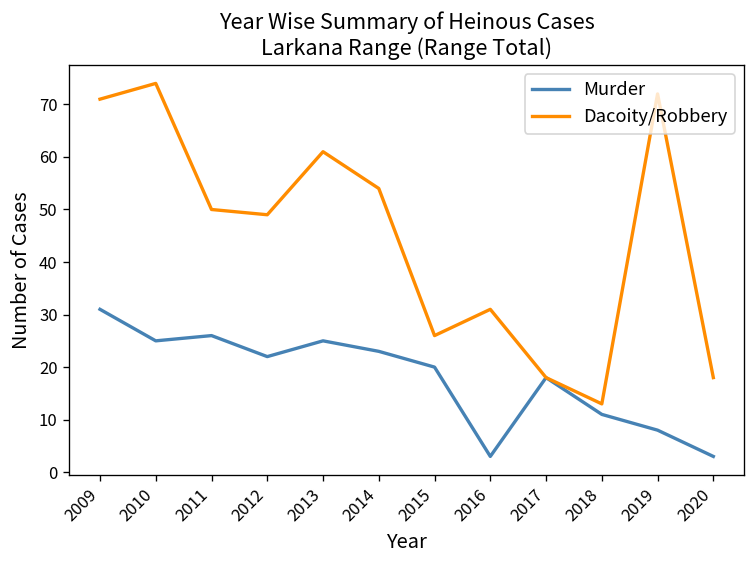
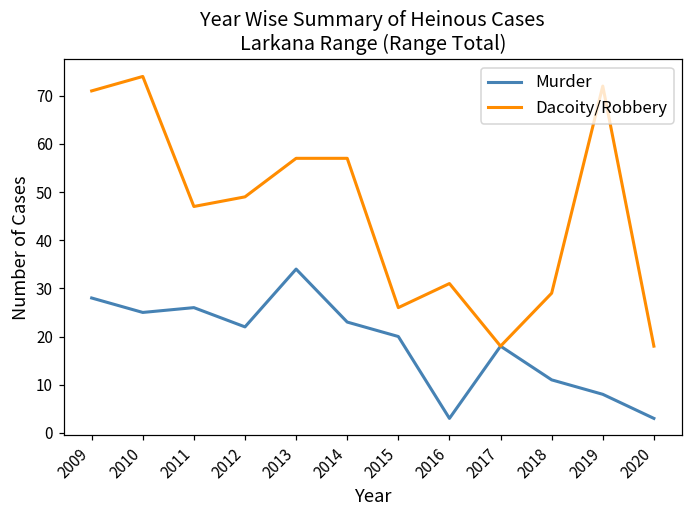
  {
    "Murder": {
-     "2009": 31,
+     "2009": 28,
      "2010": 25,
      "2011": 26,
      "2012": 22,
-     "2013": 25,
+     "2013": 34,
      "2014": 23,
      "2015": 20,
      "2016": 3,
      "2018": 11,
      "2019": 8,
      "2020": 3
    },
    "Dacoity/Robbery": {
      "2009": 71,
      "2010": 74,
-     "2011": 50,
+     "2011": 47,
      "2012": 49,
-     "2013": 61,
-     "2014": 54,
+     "2013": 57,
+     "2014": 57,
      "2015": 26,
      "2016": 31,
-     "2018": 13,
+     "2018": 29,
      "2020": 18
    }
  }
